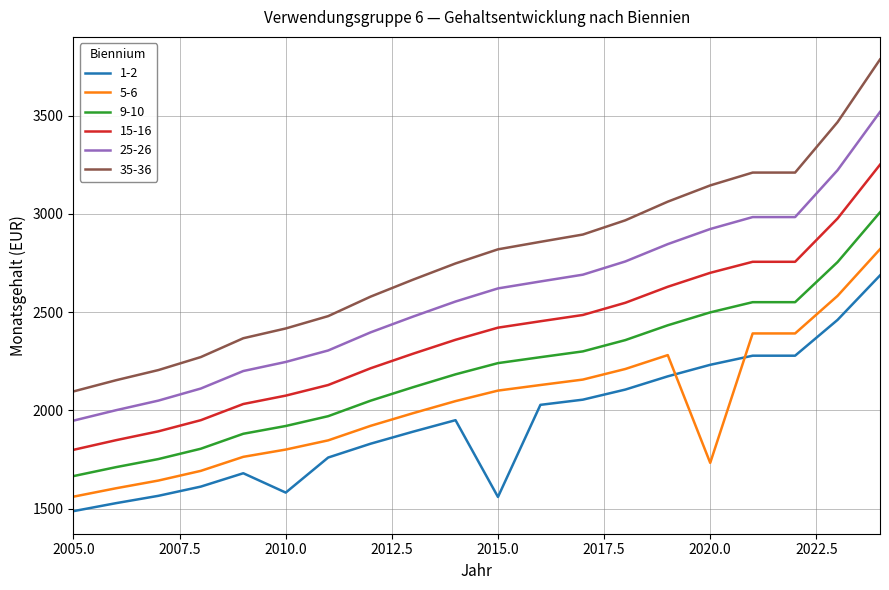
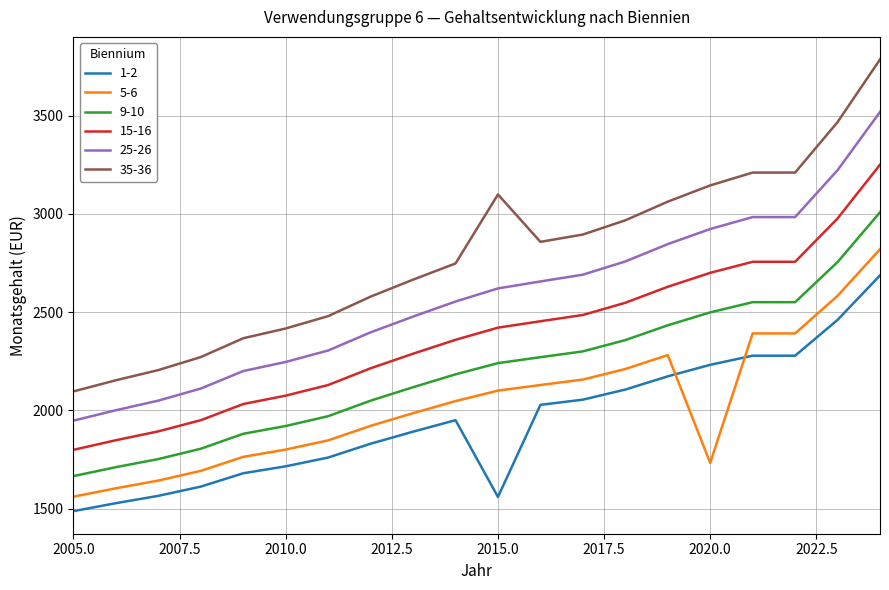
  {
    "1-2": {
      "2005.0": 1490,
-     "2010.0": 1580,
+     "2010.0": 1720,
      "2015.0": 1560,
      "2020.0": 2230
    },
    "5-6": {
      "2005.0": 1560,
      "2010.0": 1800,
      "2015.0": 2100,
      "2020.0": 1730
    },
    "9-10": {
      "2005.0": 1670,
      "2010.0": 1920,
      "2015.0": 2240,
      "2020.0": 2500
    },
    "15-16": {
      "2005.0": 1800,
      "2010.0": 2070,
      "2015.0": 2420,
      "2020.0": 2700
    },
    "25-26": {
      "2005.0": 1950,
      "2010.0": 2250,
      "2015.0": 2620,
      "2020.0": 2920
    },
    "35-36": {
      "2005.0": 2100,
      "2010.0": 2420,
-     "2015.0": 2820,
+     "2015.0": 3100,
      "2020.0": 3150
    }
  }
